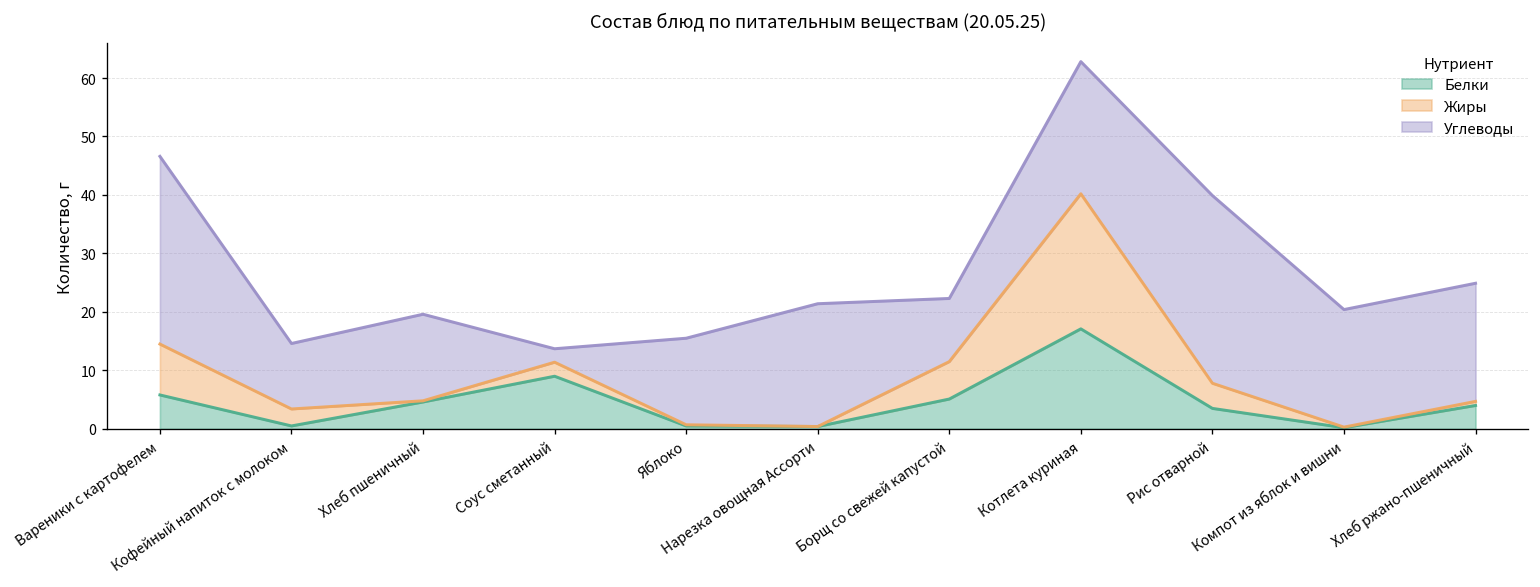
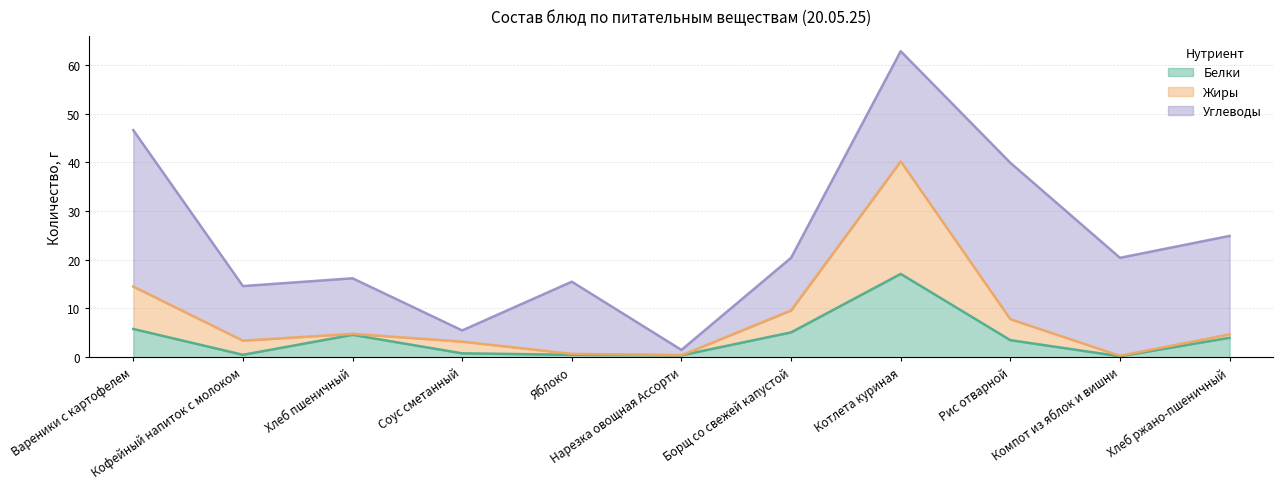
  {
    "Белки": {
      "Вареники с картофелем": 6,
      "Кофейный напиток с молоком": 1,
-     "Соус сметанный": 9,
+     "Соус сметанный": 1,
      "Борщ со свежей капустой": 5,
      "Котлета куриная": 17,
      "Рис отварной": 4,
      "Хлеб ржано-пшеничный": 4
    },
    "Жиры": {
      "Вареники с картофелем": 9,
      "Кофейный напиток с молоком": 3,
      "Соус сметанный": 2,
-     "Борщ со свежей капустой": 6,
+     "Борщ со свежей капустой": 5,
      "Котлета куриная": 23,
      "Рис отварной": 4,
      "Хлеб ржано-пшеничный": 1
    },
    "Углеводы": {
      "Вареники с картофелем": 32,
      "Кофейный напиток с молоком": 11,
-     "Хлеб пшеничный": 15,
+     "Хлеб пшеничный": 11,
      "Соус сметанный": 2,
      "Яблоко": 15,
-     "Нарезка овощная Ассорти": 21,
+     "Нарезка овощная Ассорти": 1,
      "Борщ со свежей капустой": 11,
      "Котлета куриная": 23,
      "Рис отварной": 32,
      "Компот из яблок и вишни": 20,
      "Хлеб ржано-пшеничный": 20
    }
  }
